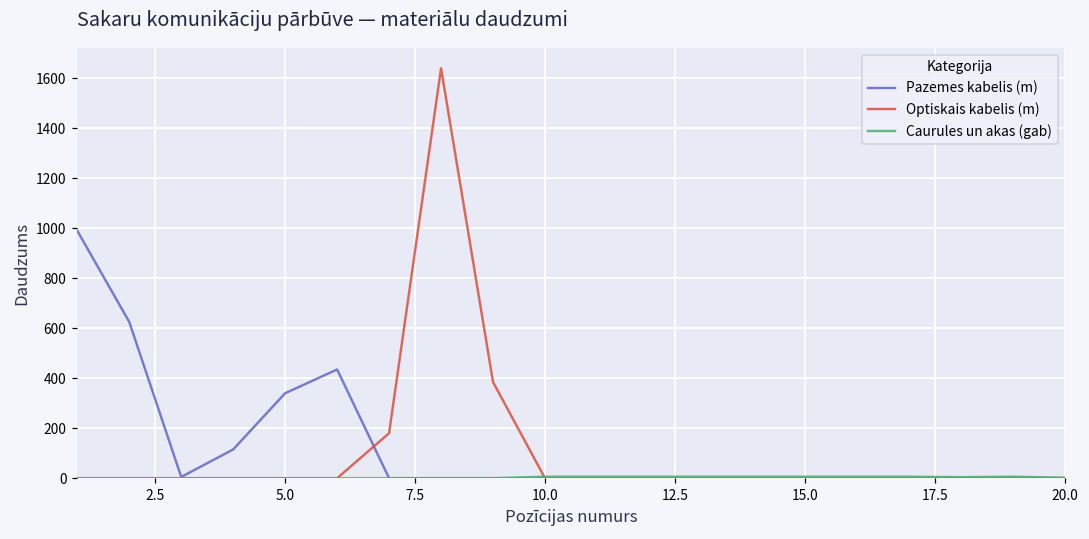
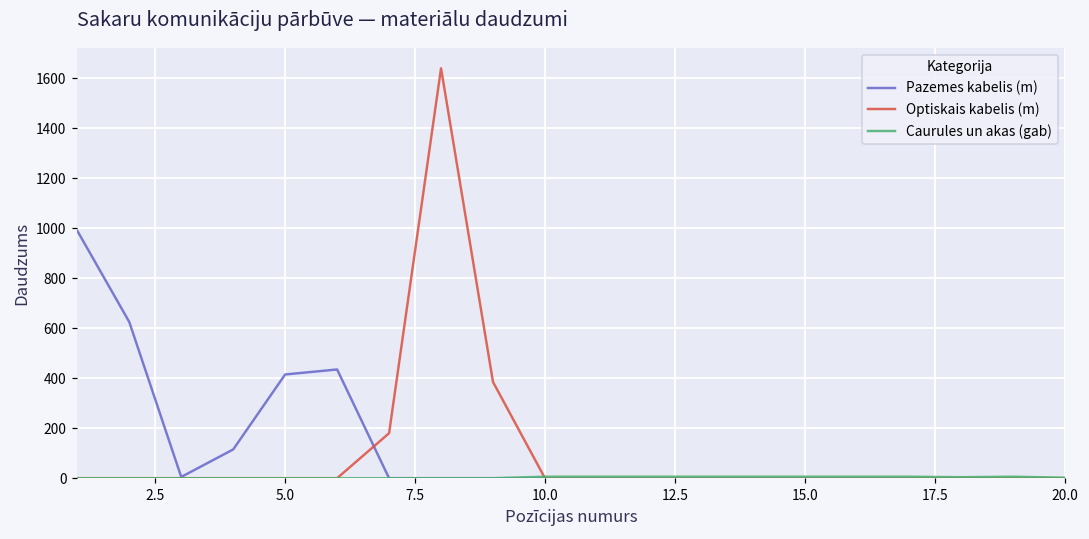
  {
    "Pazemes kabelis (m)": {
-     "5.0": 340
+     "5.0": 420
    }
  }
